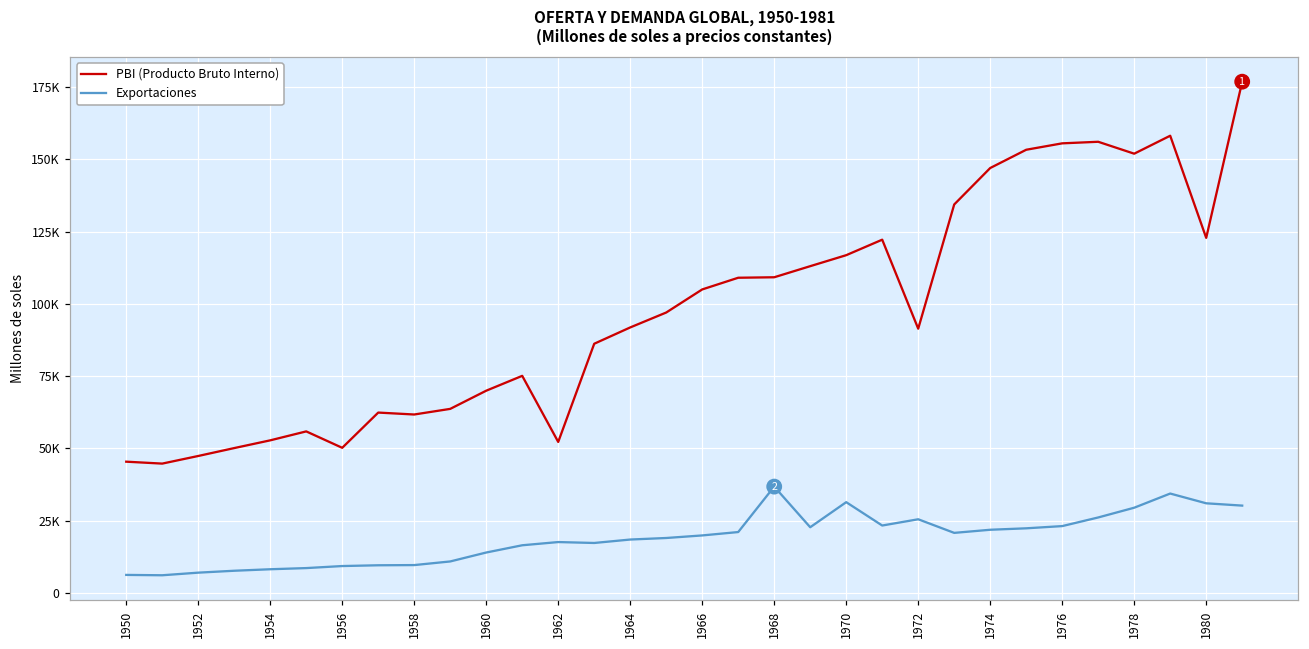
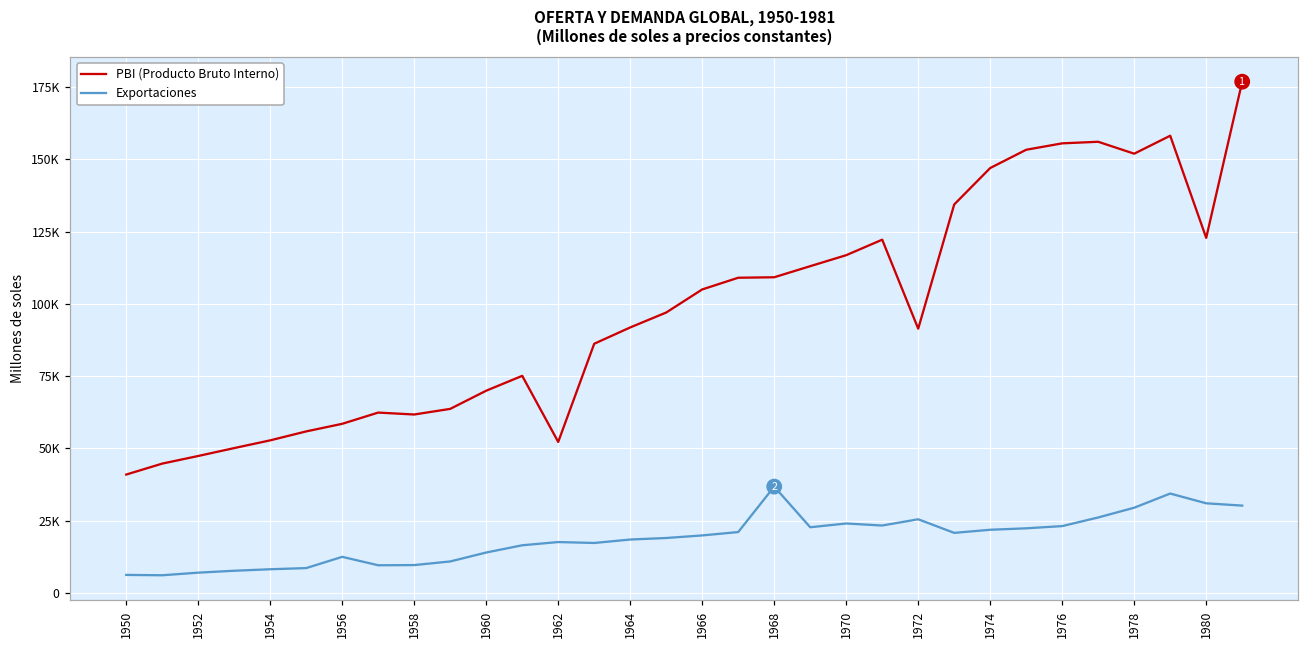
  {
    "PBI (Producto Bruto Interno)": {
-     "1950": 45000,
+     "1950": 41000,
      "1952": 47000,
      "1954": 53000,
-     "1956": 50000,
+     "1956": 58000,
      "1958": 62000,
      "1960": 70000,
      "1962": 52000,
      "1964": 92000,
      "1966": 105000,
      "1968": 109000,
      "1970": 117000,
      "1972": 91000,
      "1974": 147000,
      "1976": 156000,
      "1978": 152000,
      "1980": 123000
    },
    "Exportaciones": {
      "1950": 6000,
      "1952": 7000,
      "1954": 8000,
-     "1956": 9000,
+     "1956": 12000,
      "1958": 10000,
      "1960": 14000,
      "1962": 18000,
      "1964": 18000,
      "1966": 20000,
-     "1970": 31000,
+     "1970": 24000,
      "1972": 25000,
      "1974": 22000,
      "1976": 23000,
      "1978": 29000,
      "1980": 31000
    }
  }
